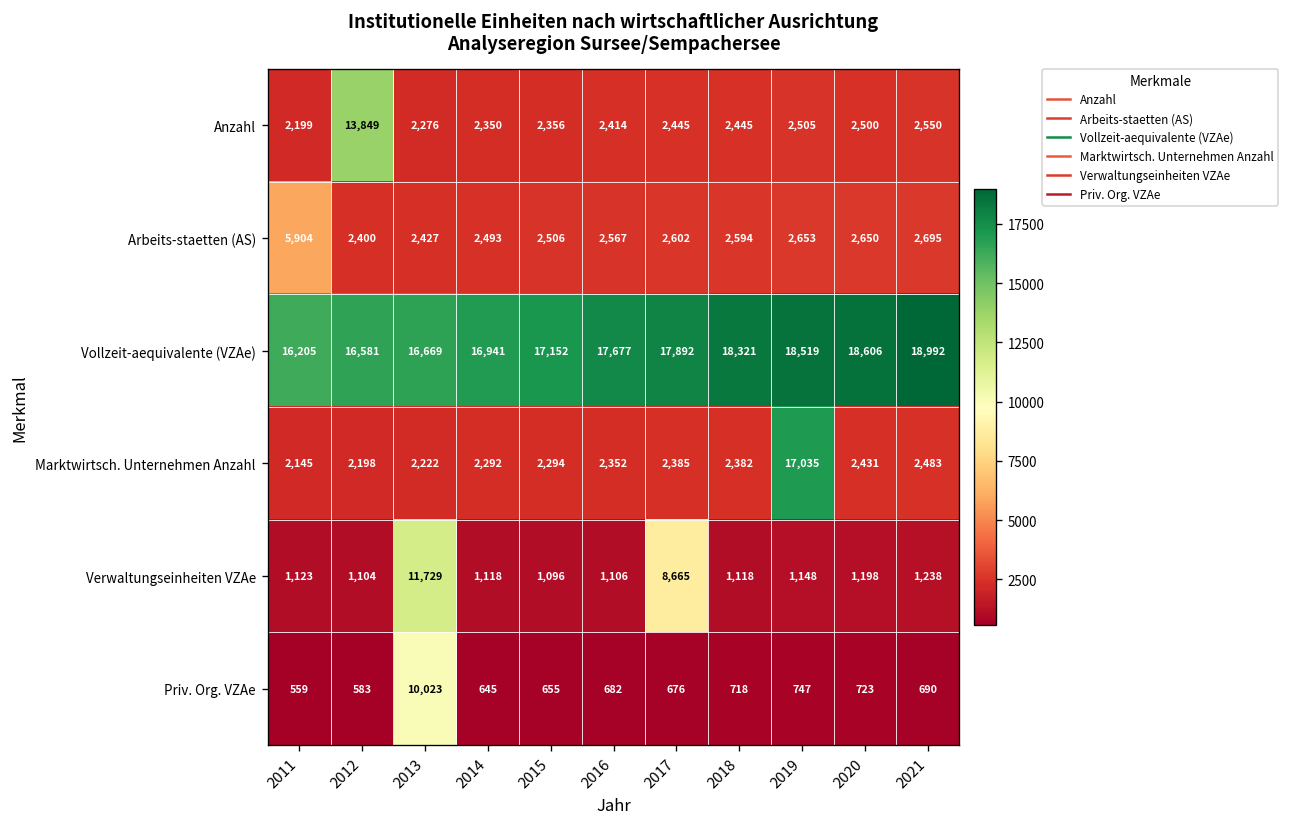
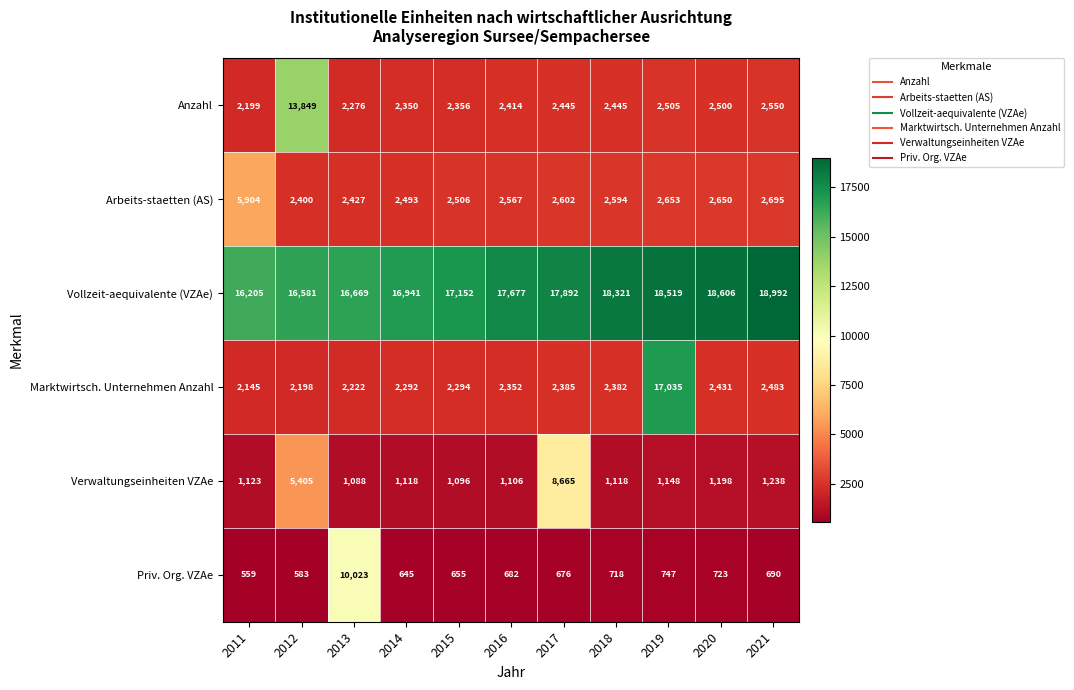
  {
    "Anzahl": {
      "2011": "2,199",
      "2012": "13,849",
      "2013": "2,276",
      "2014": "2,350",
      "2015": "2,356",
      "2016": "2,414",
      "2017": "2,445",
      "2018": "2,445",
      "2019": "2,505",
      "2020": "2,500",
      "2021": "2,550"
    },
    "Arbeits-staetten (AS)": {
      "2011": "5,904",
      "2012": "2,400",
      "2013": "2,427",
      "2014": "2,493",
      "2015": "2,506",
      "2016": "2,567",
      "2017": "2,602",
      "2018": "2,594",
      "2019": "2,653",
      "2020": "2,650",
      "2021": "2,695"
    },
    "Vollzeit-aequivalente (VZAe)": {
      "2011": "16,205",
      "2012": "16,581",
      "2013": "16,669",
      "2014": "16,941",
      "2015": "17,152",
      "2016": "17,677",
      "2017": "17,892",
      "2018": "18,321",
      "2019": "18,519",
      "2020": "18,606",
      "2021": "18,992"
    },
    "Marktwirtsch. Unternehmen Anzahl": {
      "2011": "2,145",
      "2012": "2,198",
      "2013": "2,222",
      "2014": "2,292",
      "2015": "2,294",
      "2016": "2,352",
      "2017": "2,385",
      "2018": "2,382",
      "2019": "17,035",
      "2020": "2,431",
      "2021": "2,483"
    },
    "Verwaltungseinheiten VZAe": {
      "2011": "1,123",
-     "2012": "1,104",
-     "2013": "11,729",
+     "2012": "5,405",
+     "2013": "1,088",
      "2014": "1,118",
      "2015": "1,096",
      "2016": "1,106",
      "2017": "8,665",
      "2018": "1,118",
      "2019": "1,148",
      "2020": "1,198",
      "2021": "1,238"
    },
    "Priv. Org. VZAe": {
      "2011": "559",
      "2012": "583",
      "2013": "10,023",
      "2014": "645",
      "2015": "655",
      "2016": "682",
      "2017": "676",
      "2018": "718",
      "2019": "747",
      "2020": "723",
      "2021": "690"
    }
  }
